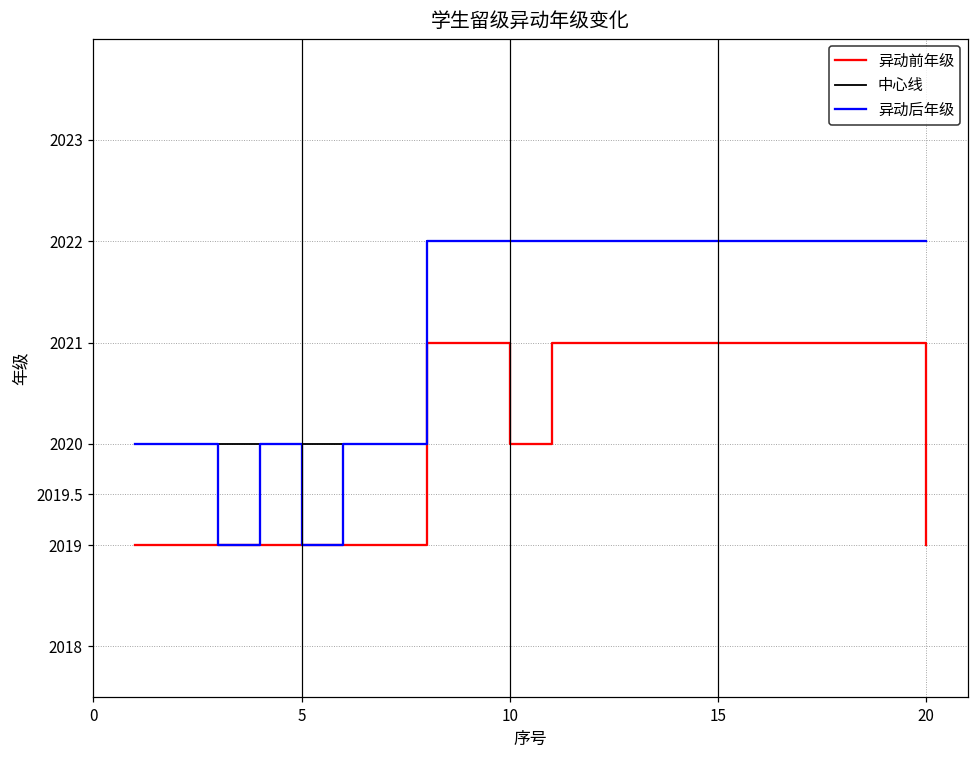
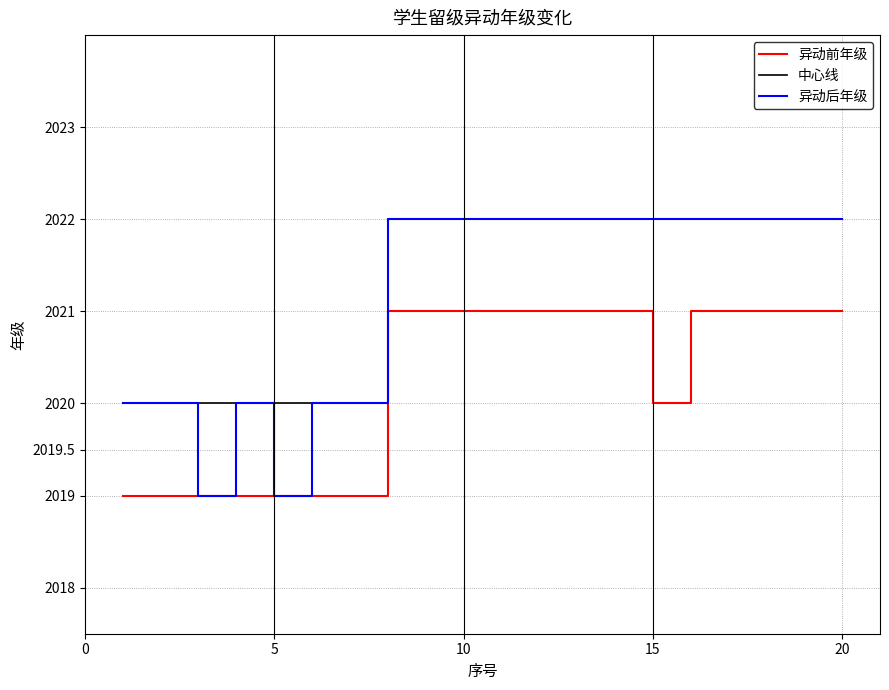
  {
    "异动前年级": {
-     "10": 2020,
-     "15": 2021,
-     "20": 2019
+     "10": 2021,
+     "15": 2020,
+     "20": 2021
    },
    "中心线": {
      "5": 2020
    }
  }
